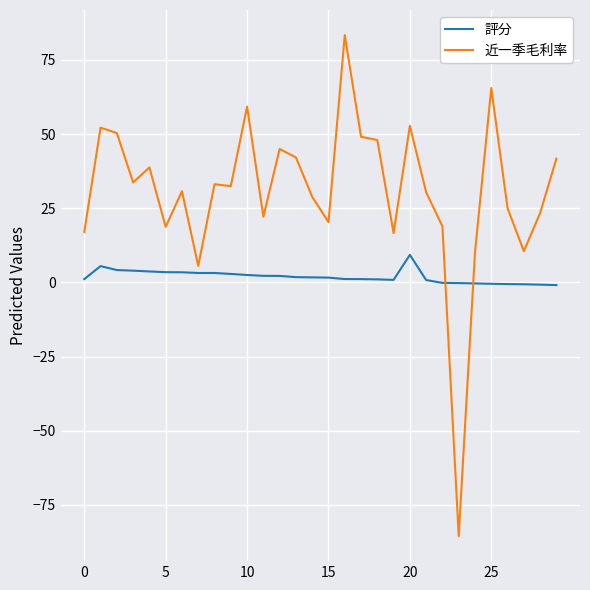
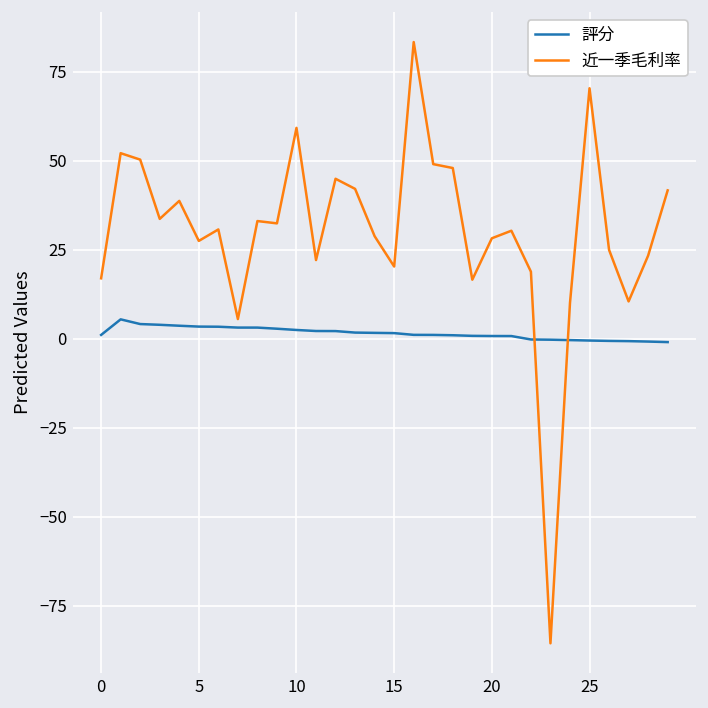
  {
    "評分": {
      "0": 1,
      "5": 3,
      "10": 3,
      "15": 2,
-     "20": 9,
+     "20": 1,
      "25": 0
    },
    "近一季毛利率": {
      "0": 17,
-     "5": 19,
+     "5": 28,
      "10": 59,
      "15": 20,
-     "20": 53,
-     "25": 66
+     "20": 28,
+     "25": 70
    }
  }
